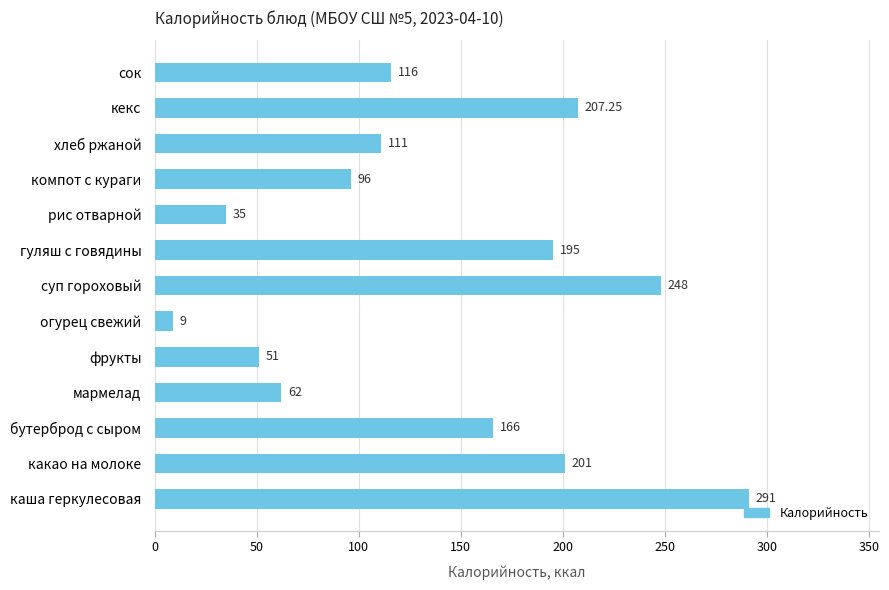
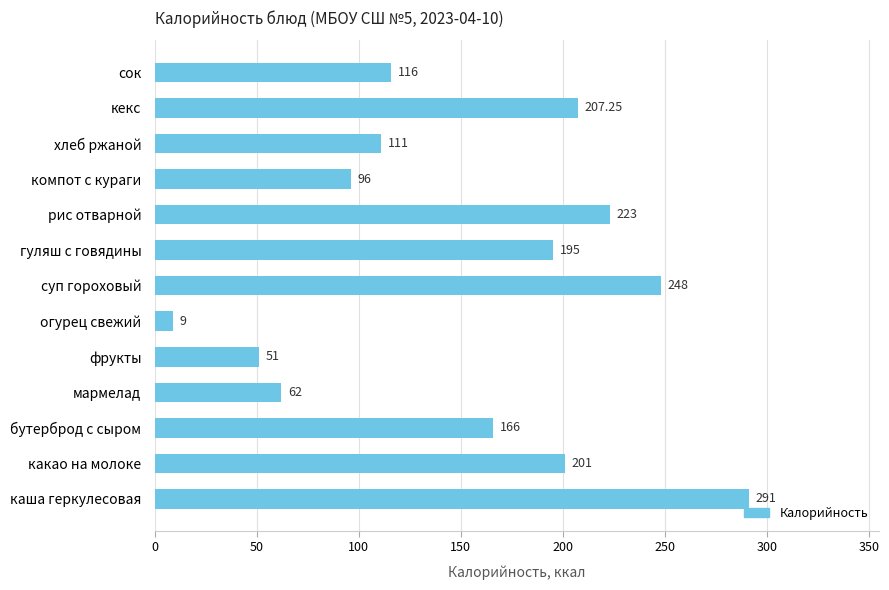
  {
    "сок": 116,
    "кекс": 207.25,
    "хлеб ржаной": 111,
    "компот с кураги": 96,
-   "рис отварной": 35,
+   "рис отварной": 223,
    "гуляш с говядины": 195,
    "суп гороховый": 248,
    "огурец свежий": 9,
    "фрукты": 51,
    "мармелад": 62,
    "бутерброд с сыром": 166,
    "какао на молоке": 201,
    "каша геркулесовая": 291
  }
